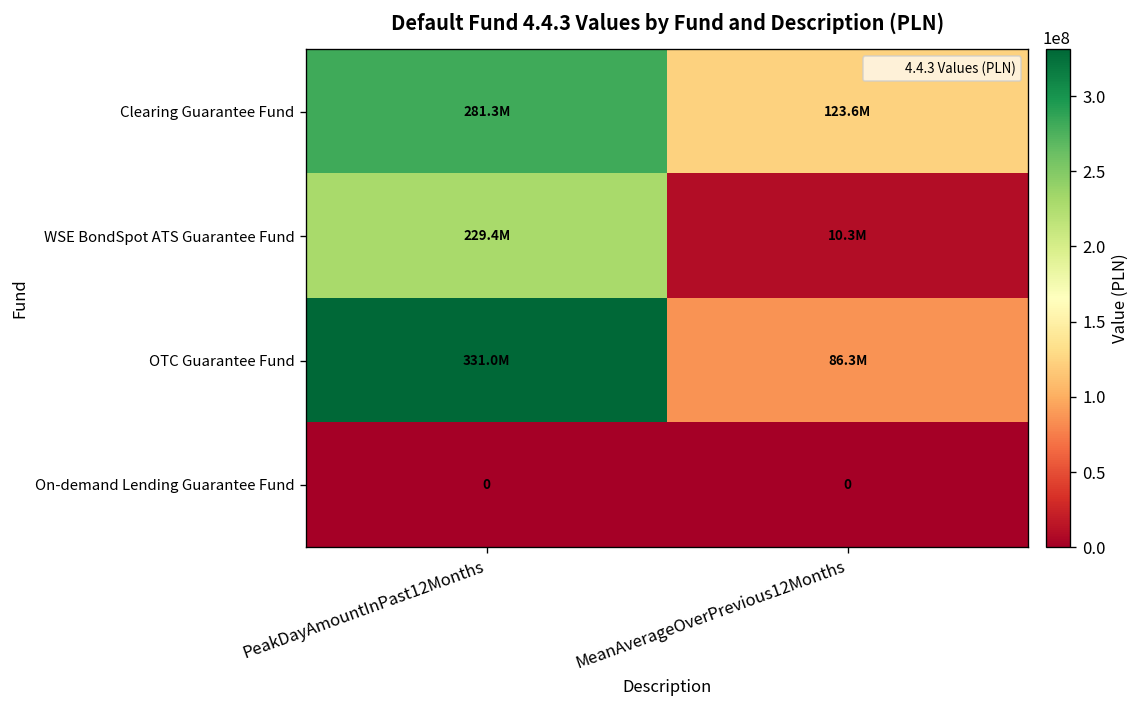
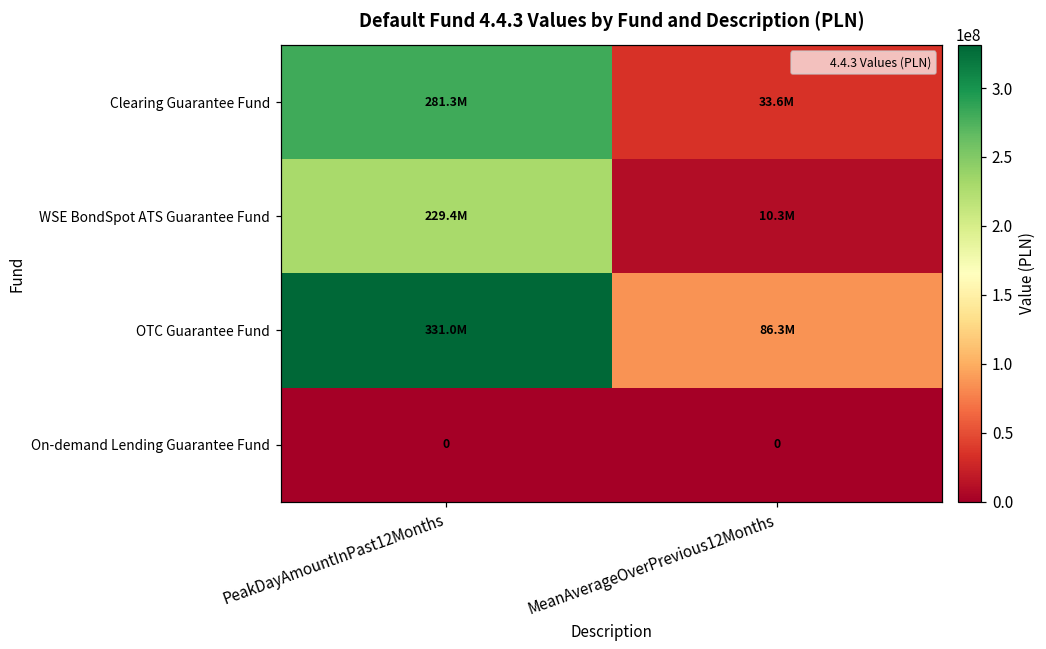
  {
    "Clearing Guarantee Fund": {
      "PeakDayAmountInPast12Months": "281.3M",
-     "MeanAverageOverPrevious12Months": "123.6M"
+     "MeanAverageOverPrevious12Months": "33.6M"
    },
    "WSE BondSpot ATS Guarantee Fund": {
      "PeakDayAmountInPast12Months": "229.4M",
      "MeanAverageOverPrevious12Months": "10.3M"
    },
    "OTC Guarantee Fund": {
      "PeakDayAmountInPast12Months": "331.0M",
      "MeanAverageOverPrevious12Months": "86.3M"
    },
    "On-demand Lending Guarantee Fund": {
      "PeakDayAmountInPast12Months": "0",
      "MeanAverageOverPrevious12Months": "0"
    }
  }
